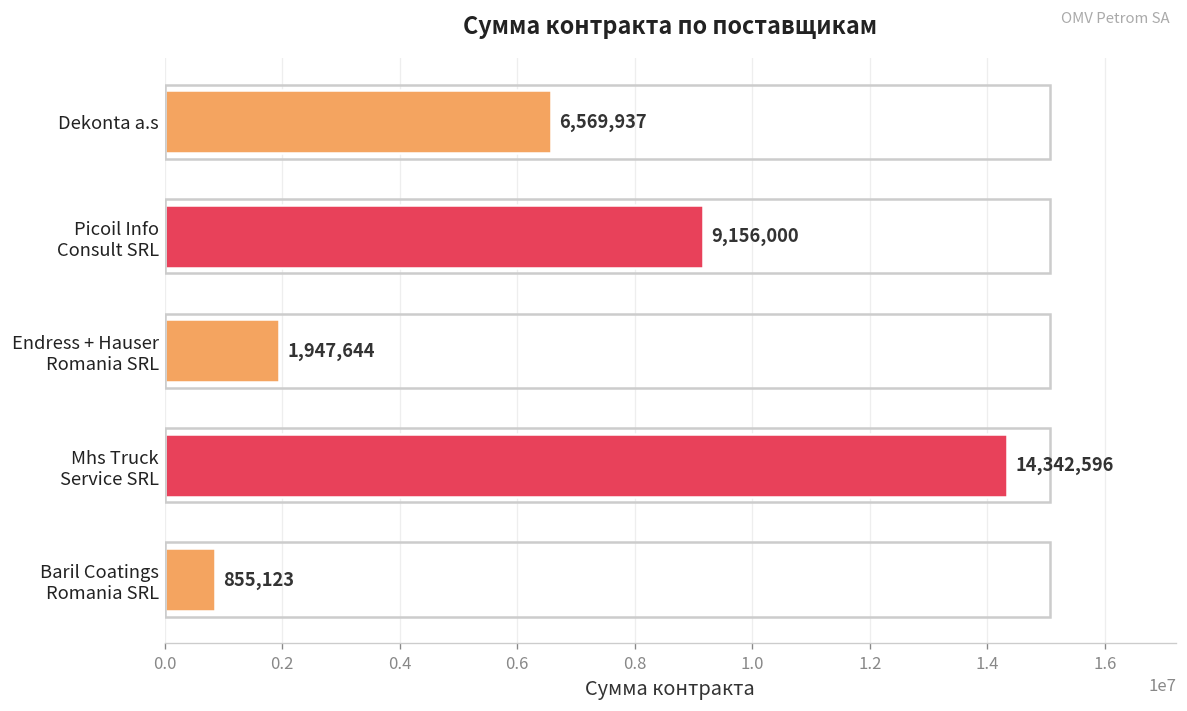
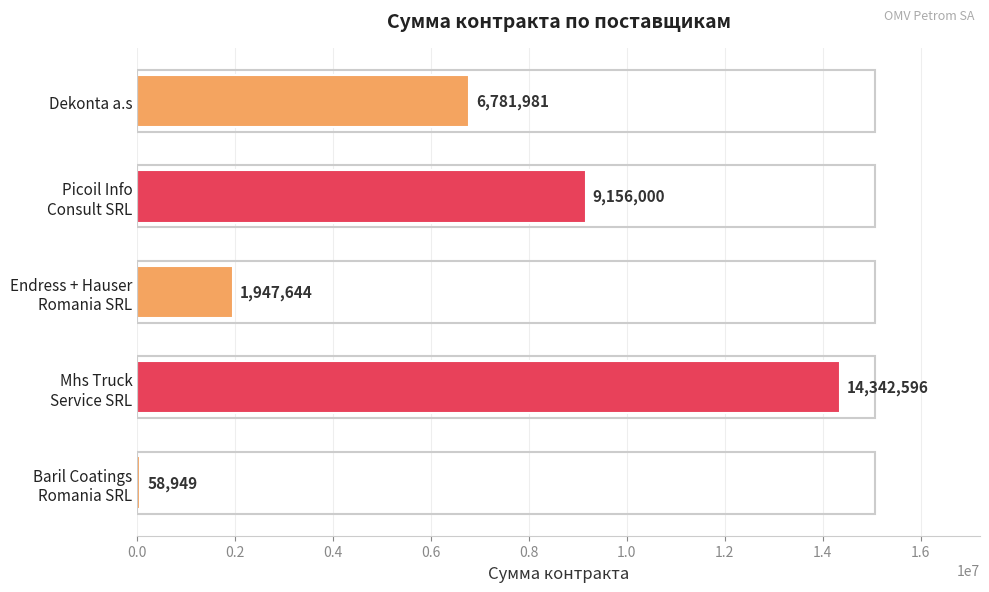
  {
-   "Dekonta a.s": "6,569,937",
+   "Dekonta a.s": "6,781,981",
    "Picoil Info Consult SRL": "9,156,000",
    "Endress + Hauser Romania SRL": "1,947,644",
    "Mhs Truck Service SRL": "14,342,596",
-   "Baril Coatings Romania SRL": "855,123"
+   "Baril Coatings Romania SRL": "58,949"
  }
